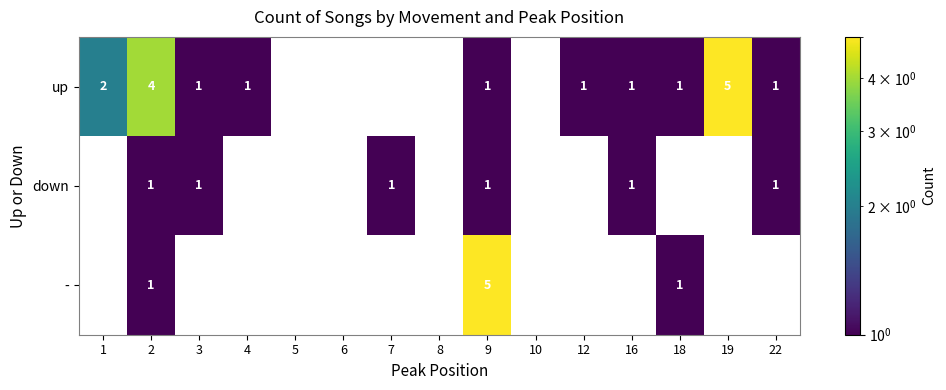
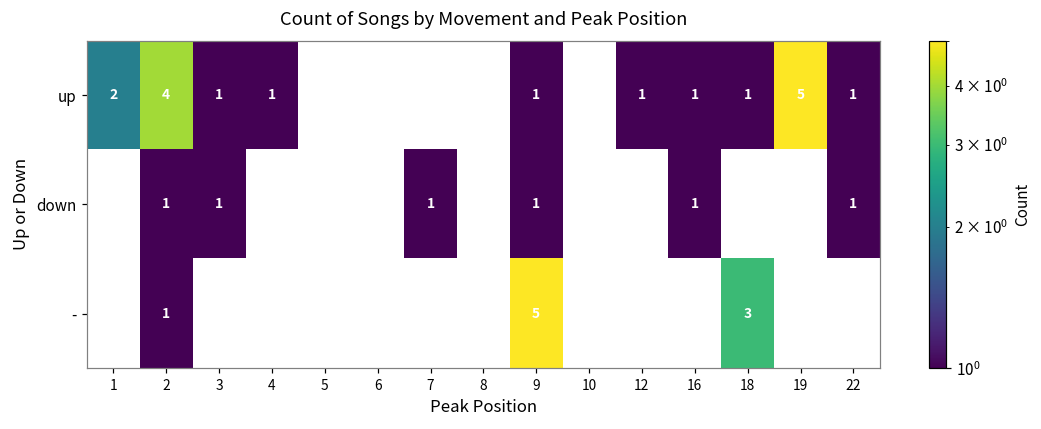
  {
    "up": {
      "1": 2,
      "2": 4,
      "3": 1,
      "4": 1,
      "9": 1,
      "12": 1,
      "16": 1,
      "18": 1,
      "19": 5,
      "22": 1
    },
    "down": {
      "2": 1,
      "3": 1,
      "7": 1,
      "9": 1,
      "16": 1,
      "22": 1
    },
    "-": {
      "2": 1,
      "9": 5,
-     "18": 1
+     "18": 3
    }
  }
